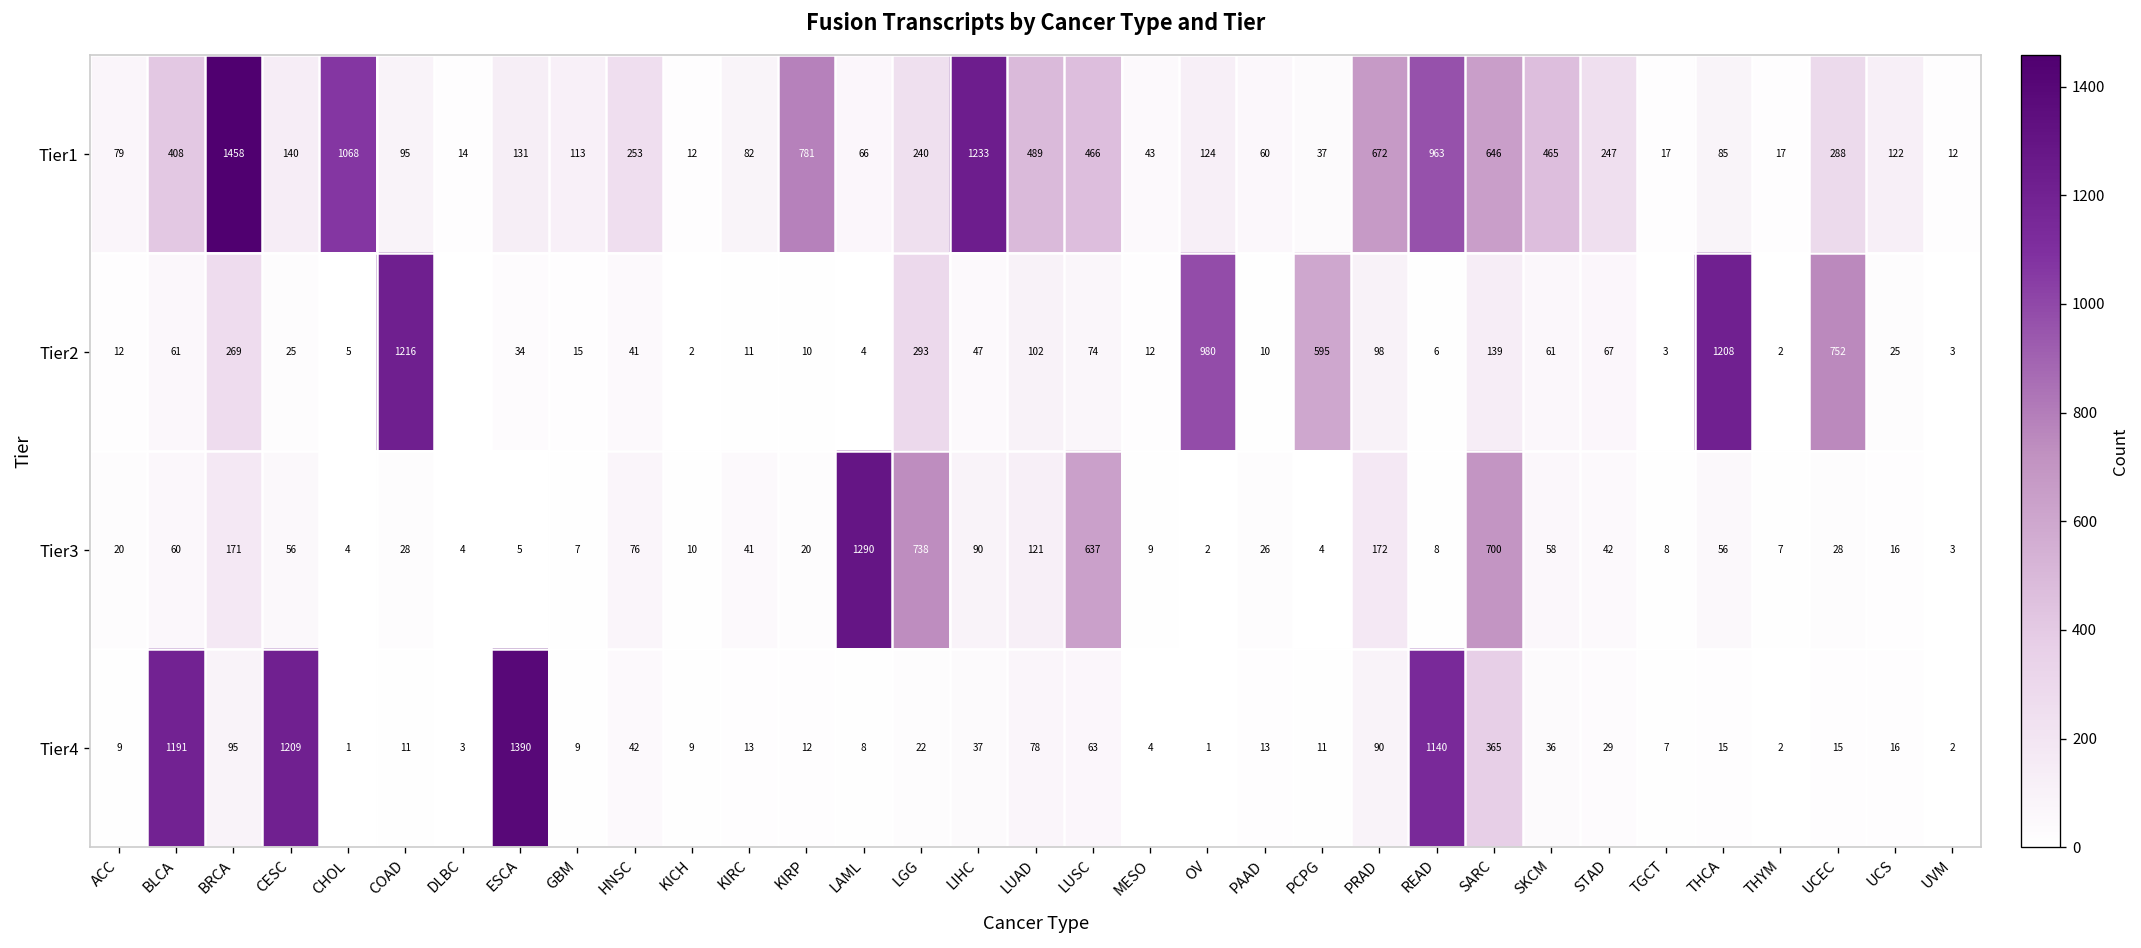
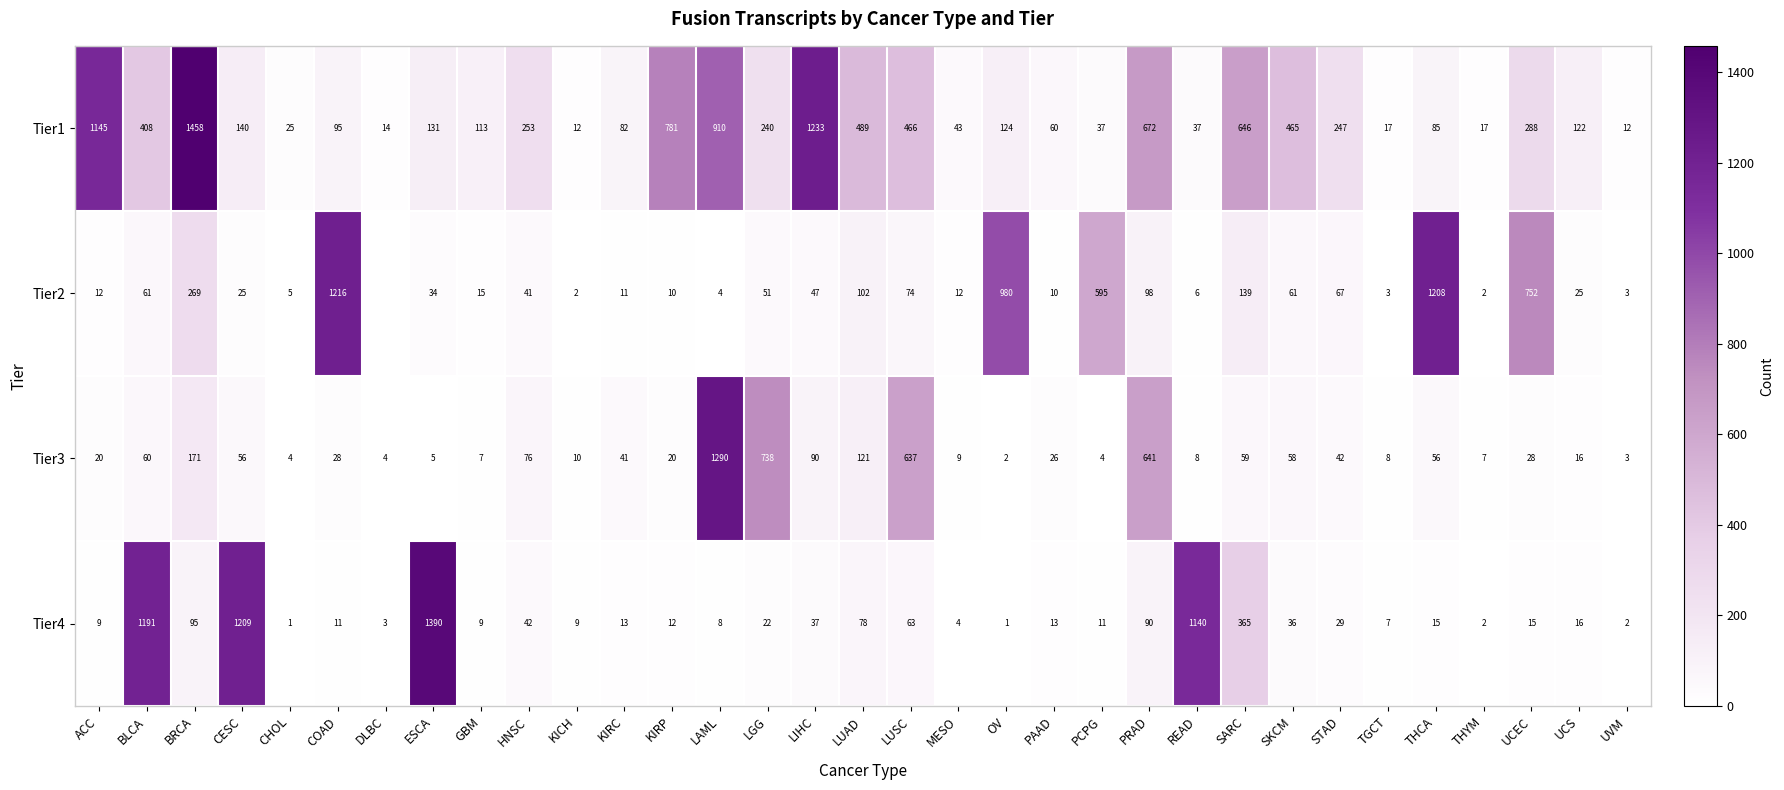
  {
    "Tier1": {
-     "ACC": 79,
+     "ACC": 1145,
      "BLCA": 408,
      "BRCA": 1458,
      "CESC": 140,
-     "CHOL": 1068,
+     "CHOL": 25,
      "COAD": 95,
      "DLBC": 14,
      "ESCA": 131,
      "GBM": 113,
      "HNSC": 253,
      "KICH": 12,
      "KIRC": 82,
      "KIRP": 781,
-     "LAML": 66,
+     "LAML": 910,
      "LGG": 240,
      "LIHC": 1233,
      "LUAD": 489,
      "LUSC": 466,
      "MESO": 43,
      "OV": 124,
      "PAAD": 60,
      "PCPG": 37,
      "PRAD": 672,
-     "READ": 963,
+     "READ": 37,
      "SARC": 646,
      "SKCM": 465,
      "STAD": 247,
      "TGCT": 17,
      "THCA": 85,
      "THYM": 17,
      "UCEC": 288,
      "UCS": 122,
      "UVM": 12
    },
    "Tier2": {
      "ACC": 12,
      "BLCA": 61,
      "BRCA": 269,
      "CESC": 25,
      "CHOL": 5,
      "COAD": 1216,
      "ESCA": 34,
      "GBM": 15,
      "HNSC": 41,
      "KICH": 2,
      "KIRC": 11,
      "KIRP": 10,
      "LAML": 4,
-     "LGG": 293,
+     "LGG": 51,
      "LIHC": 47,
      "LUAD": 102,
      "LUSC": 74,
      "MESO": 12,
      "OV": 980,
      "PAAD": 10,
      "PCPG": 595,
      "PRAD": 98,
      "READ": 6,
      "SARC": 139,
      "SKCM": 61,
      "STAD": 67,
      "TGCT": 3,
      "THCA": 1208,
      "THYM": 2,
      "UCEC": 752,
      "UCS": 25,
      "UVM": 3
    },
    "Tier3": {
      "ACC": 20,
      "BLCA": 60,
      "BRCA": 171,
      "CESC": 56,
      "CHOL": 4,
      "COAD": 28,
      "DLBC": 4,
      "ESCA": 5,
      "GBM": 7,
      "HNSC": 76,
      "KICH": 10,
      "KIRC": 41,
      "KIRP": 20,
      "LAML": 1290,
      "LGG": 738,
      "LIHC": 90,
      "LUAD": 121,
      "LUSC": 637,
      "MESO": 9,
      "OV": 2,
      "PAAD": 26,
      "PCPG": 4,
-     "PRAD": 172,
+     "PRAD": 641,
      "READ": 8,
-     "SARC": 700,
+     "SARC": 59,
      "SKCM": 58,
      "STAD": 42,
      "TGCT": 8,
      "THCA": 56,
      "THYM": 7,
      "UCEC": 28,
      "UCS": 16,
      "UVM": 3
    },
    "Tier4": {
      "ACC": 9,
      "BLCA": 1191,
      "BRCA": 95,
      "CESC": 1209,
      "CHOL": 1,
      "COAD": 11,
      "DLBC": 3,
      "ESCA": 1390,
      "GBM": 9,
      "HNSC": 42,
      "KICH": 9,
      "KIRC": 13,
      "KIRP": 12,
      "LAML": 8,
      "LGG": 22,
      "LIHC": 37,
      "LUAD": 78,
      "LUSC": 63,
      "MESO": 4,
      "OV": 1,
      "PAAD": 13,
      "PCPG": 11,
      "PRAD": 90,
      "READ": 1140,
      "SARC": 365,
      "SKCM": 36,
      "STAD": 29,
      "TGCT": 7,
      "THCA": 15,
      "THYM": 2,
      "UCEC": 15,
      "UCS": 16,
      "UVM": 2
    }
  }
